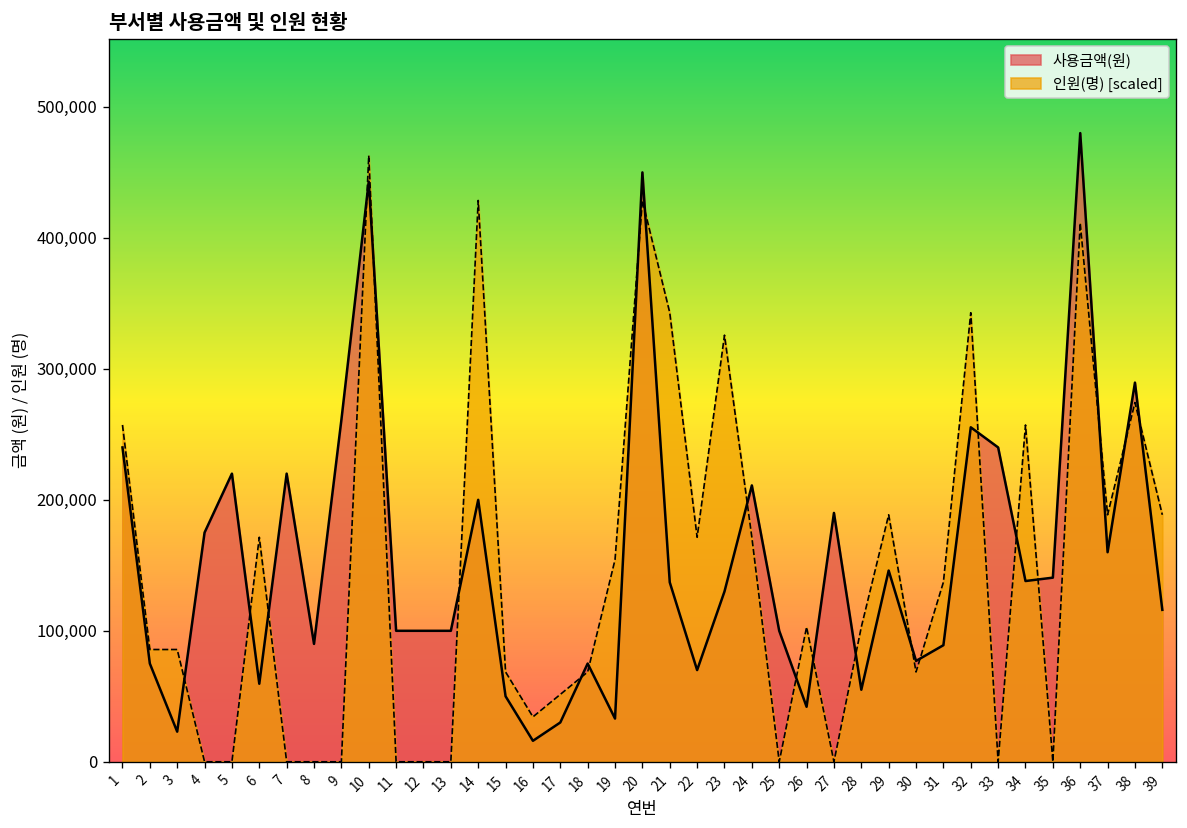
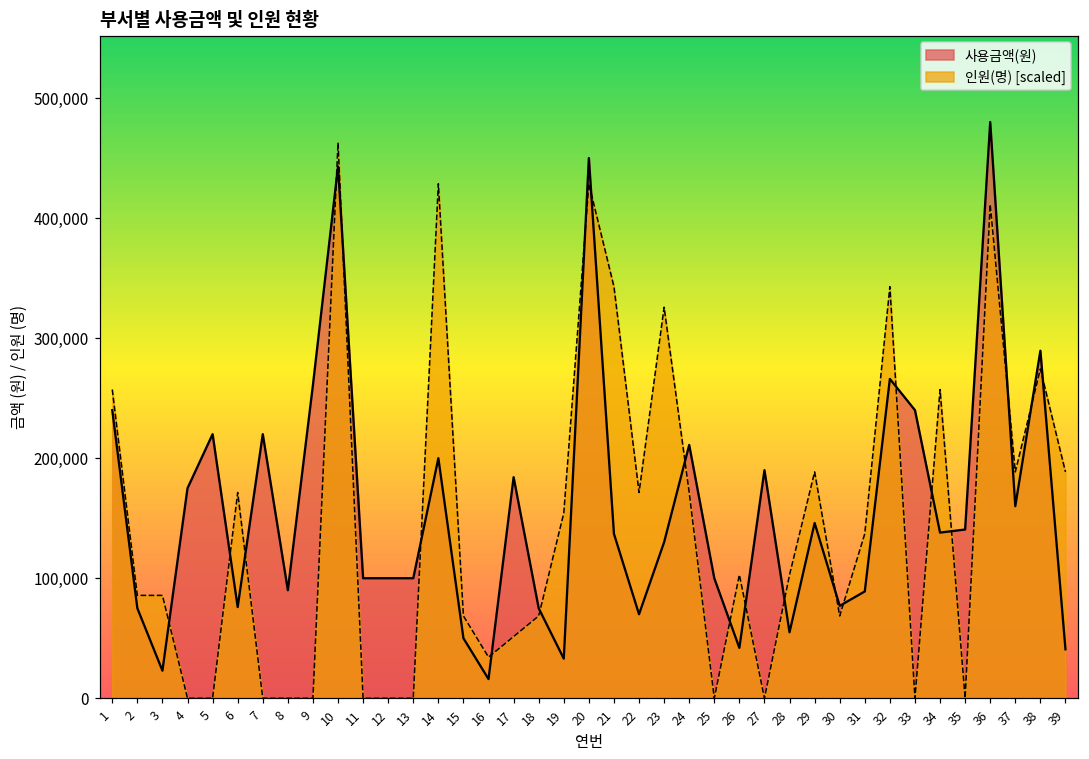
  {
    "사용금액(원)": {
      "1": "240,000",
      "2": "75,000",
      "3": "23,000",
      "4": "175,000",
      "5": "220,000",
-     "6": "60,000",
+     "6": "76,000",
      "7": "220,000",
      "8": "90,000",
      "9": "261,000",
      "10": "443,000",
      "11": "100,000",
      "12": "100,000",
      "13": "100,000",
      "14": "200,000",
      "15": "50,000",
      "16": "16,000",
-     "17": "30,000",
+     "17": "184,000",
      "18": "75,000",
      "19": "33,000",
      "20": "450,000",
      "21": "137,000",
      "22": "70,000",
      "23": "130,000",
      "24": "211,000",
      "25": "100,000",
      "26": "42,000",
      "27": "190,000",
      "28": "55,000",
      "29": "146,000",
      "30": "77,000",
      "31": "89,000",
-     "32": "255,000",
+     "32": "266,000",
      "33": "240,000",
      "34": "138,000",
      "35": "141,000",
      "36": "480,000",
      "37": "160,000",
      "38": "289,000",
-     "39": "116,000"
+     "39": "41,000"
    },
    "인원(명) [scaled]": {
      "1": "257,000",
      "2": "86,000",
      "3": "86,000",
      "4": "0",
      "5": "0",
      "6": "171,000",
      "7": "0",
      "8": "0",
      "9": "0",
      "10": "463,000",
      "11": "0",
      "12": "0",
      "13": "0",
      "14": "429,000",
      "15": "69,000",
      "16": "34,000",
      "17": "51,000",
      "18": "69,000",
      "19": "154,000",
      "20": "429,000",
      "21": "343,000",
      "22": "171,000",
      "23": "326,000",
      "24": "171,000",
      "25": "0",
      "26": "103,000",
      "27": "0",
      "28": "103,000",
      "29": "189,000",
      "30": "69,000",
      "31": "137,000",
      "32": "343,000",
      "33": "0",
      "34": "257,000",
      "35": "0",
      "36": "411,000",
      "37": "189,000",
      "38": "274,000",
      "39": "189,000"
    }
  }
